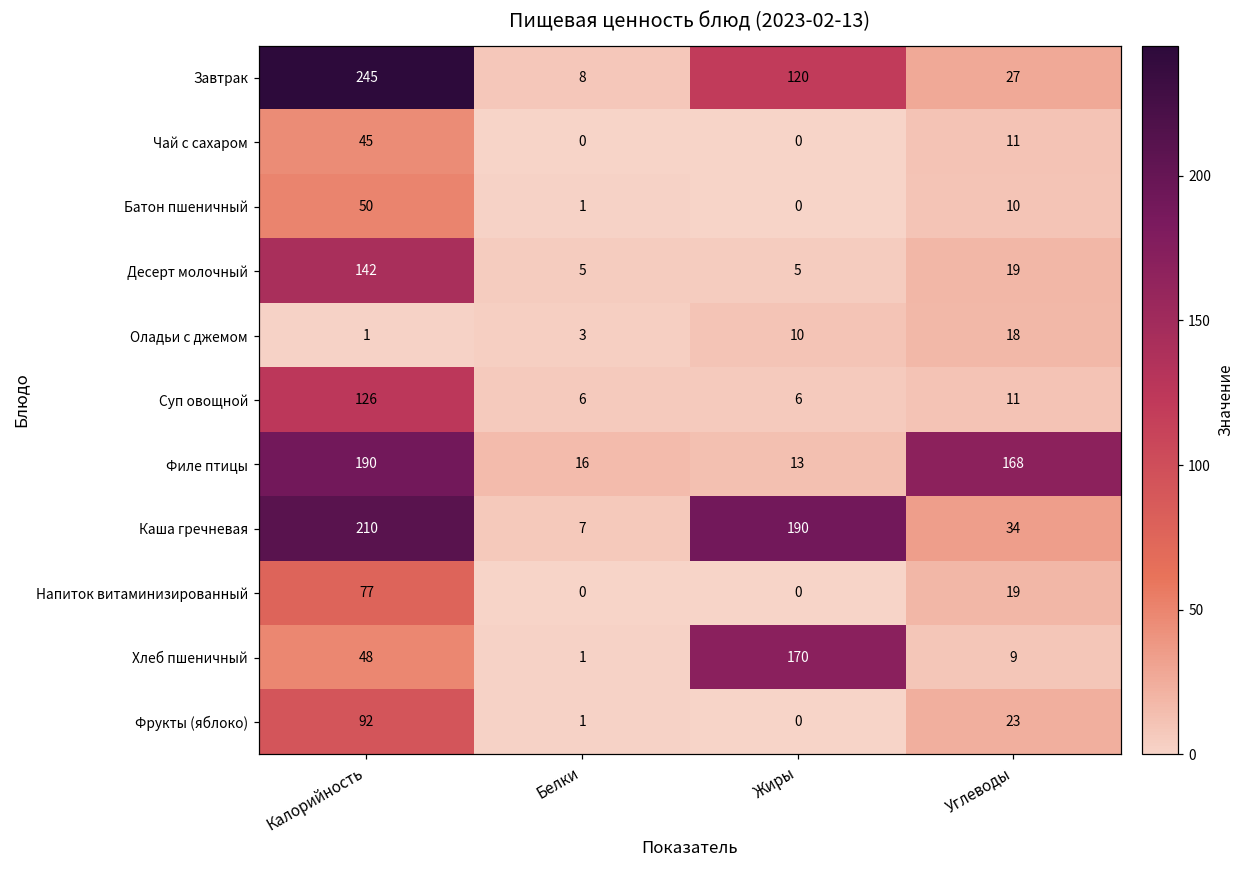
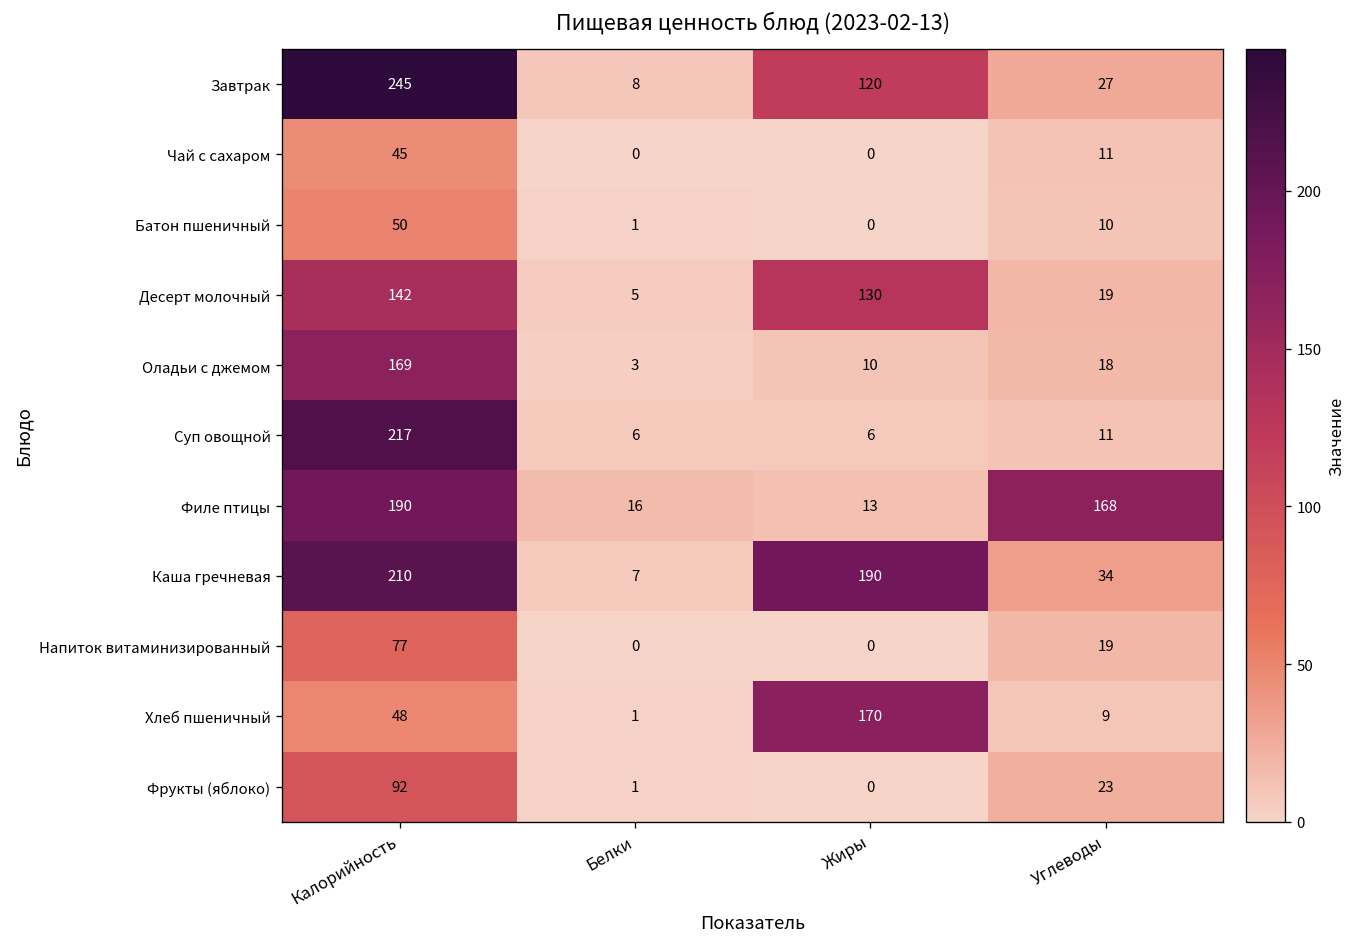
  {
    "Завтрак": {
      "Калорийность": 245,
      "Белки": 8,
      "Жиры": 120,
      "Углеводы": 27
    },
    "Чай с сахаром": {
      "Калорийность": 45,
      "Белки": 0,
      "Жиры": 0,
      "Углеводы": 11
    },
    "Батон пшеничный": {
      "Калорийность": 50,
      "Белки": 1,
      "Жиры": 0,
      "Углеводы": 10
    },
    "Десерт молочный": {
      "Калорийность": 142,
      "Белки": 5,
-     "Жиры": 5,
+     "Жиры": 130,
      "Углеводы": 19
    },
    "Оладьи с джемом": {
-     "Калорийность": 1,
+     "Калорийность": 169,
      "Белки": 3,
      "Жиры": 10,
      "Углеводы": 18
    },
    "Суп овощной": {
-     "Калорийность": 126,
+     "Калорийность": 217,
      "Белки": 6,
      "Жиры": 6,
      "Углеводы": 11
    },
    "Филе птицы": {
      "Калорийность": 190,
      "Белки": 16,
      "Жиры": 13,
      "Углеводы": 168
    },
    "Каша гречневая": {
      "Калорийность": 210,
      "Белки": 7,
      "Жиры": 190,
      "Углеводы": 34
    },
    "Напиток витаминизированный": {
      "Калорийность": 77,
      "Белки": 0,
      "Жиры": 0,
      "Углеводы": 19
    },
    "Хлеб пшеничный": {
      "Калорийность": 48,
      "Белки": 1,
      "Жиры": 170,
      "Углеводы": 9
    },
    "Фрукты (яблоко)": {
      "Калорийность": 92,
      "Белки": 1,
      "Жиры": 0,
      "Углеводы": 23
    }
  }
